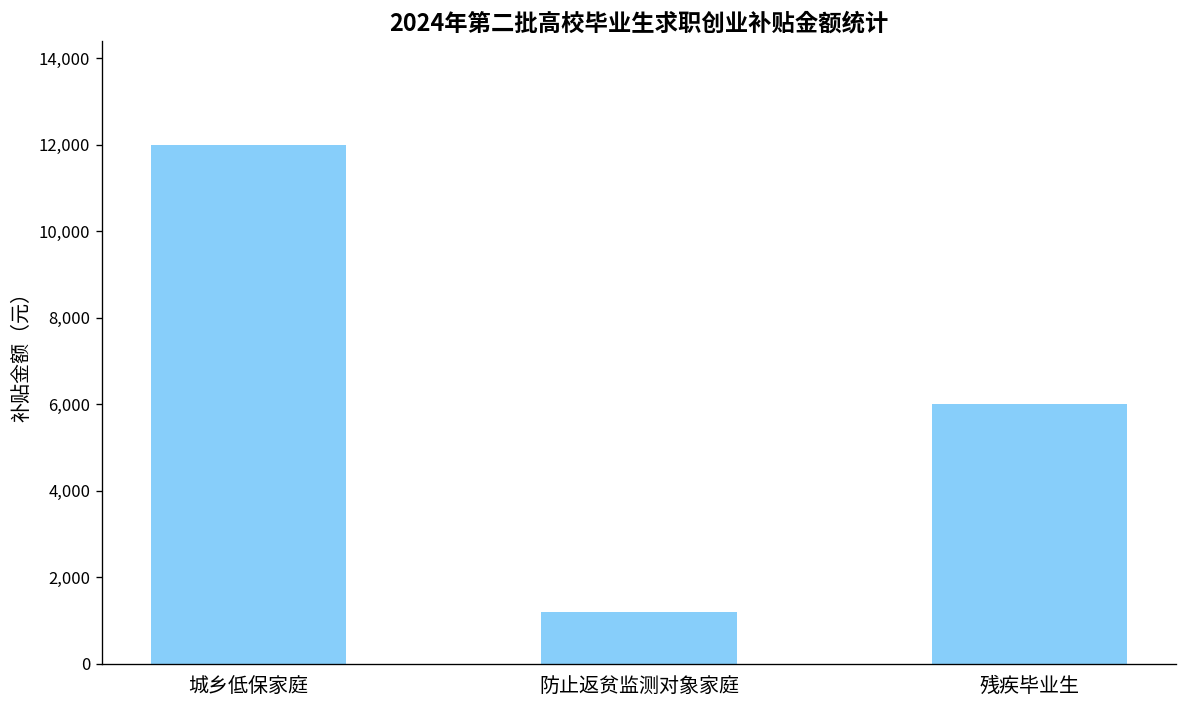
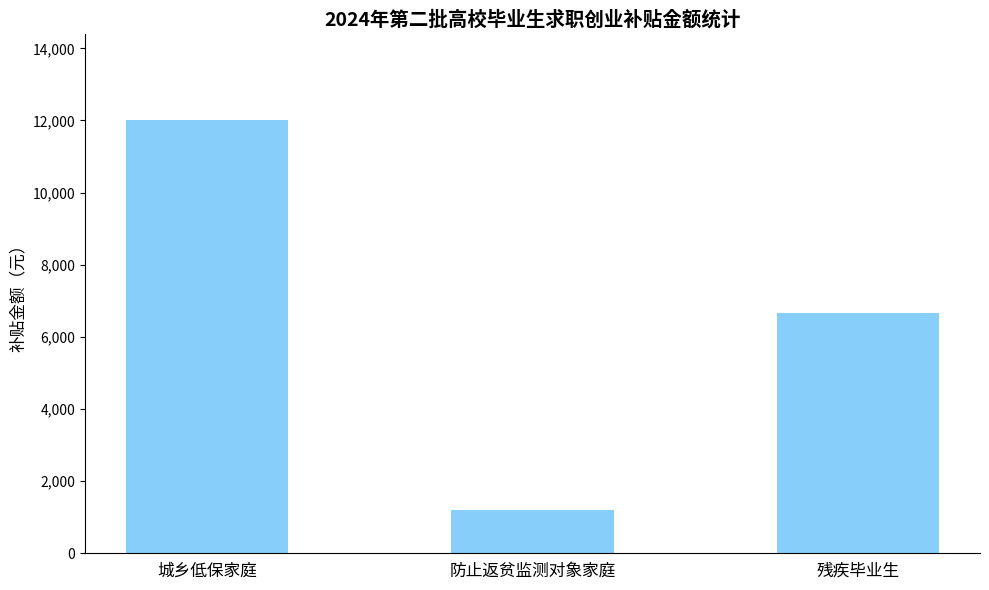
  {
    "城乡低保家庭": "12,000",
    "防止返贫监测对象家庭": "1,200",
-   "残疾毕业生": "6,000"
+   "残疾毕业生": "6,700"
  }
